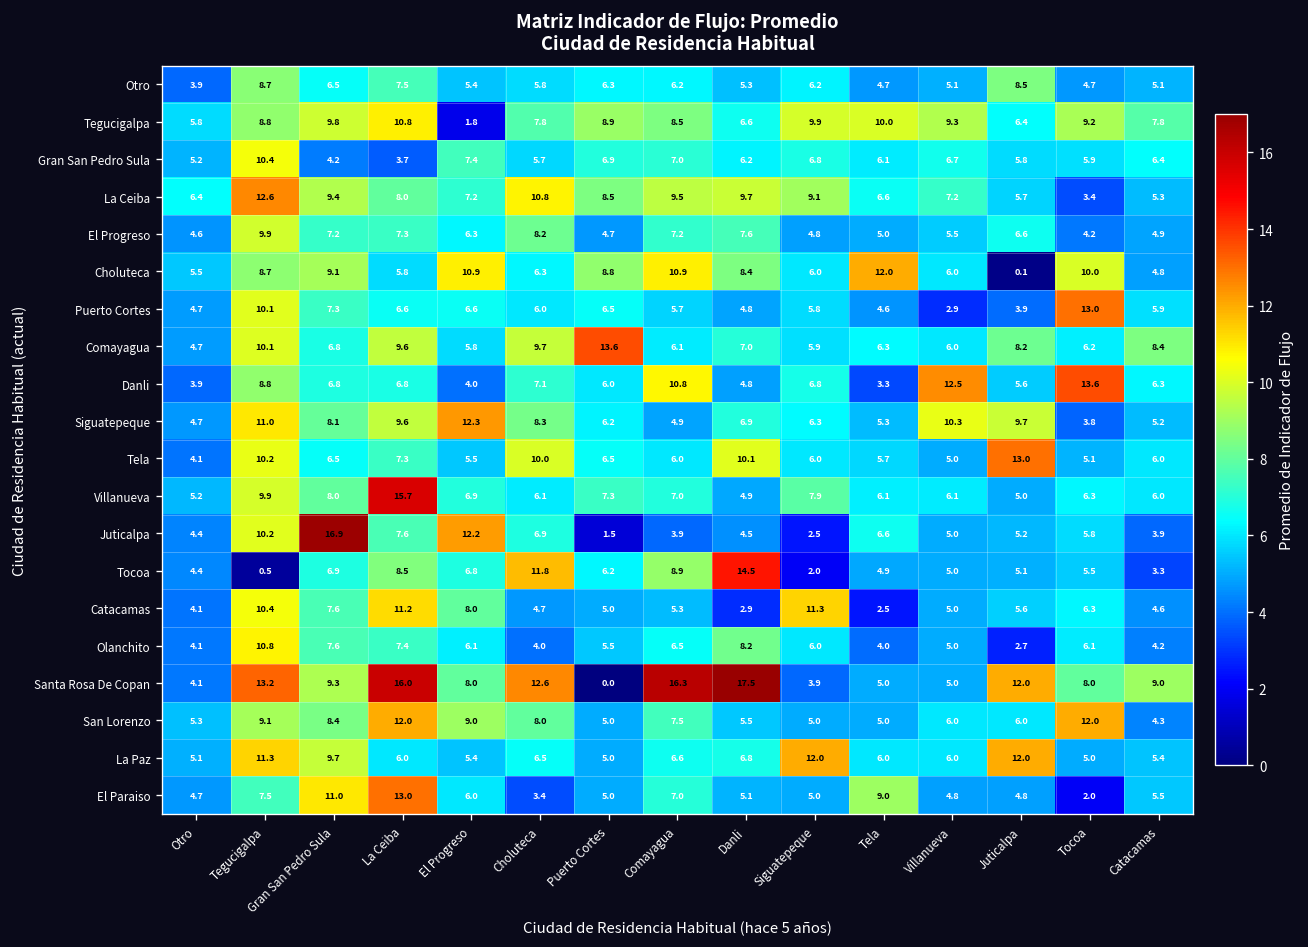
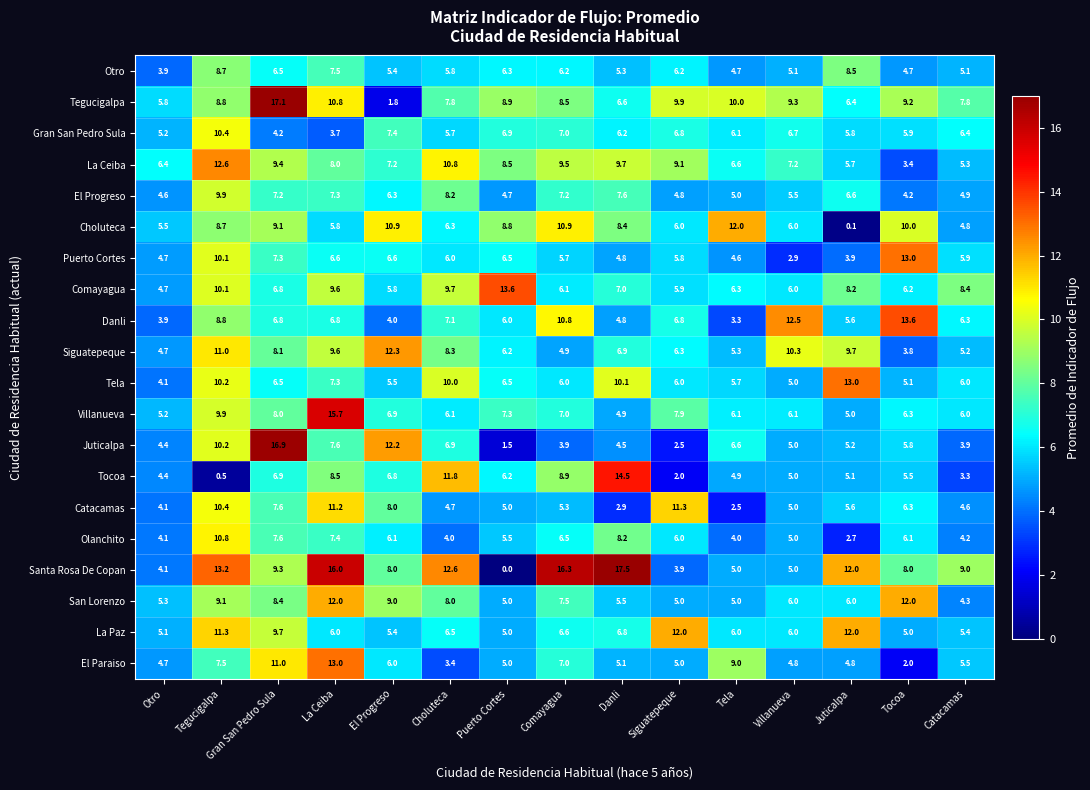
  {
    "Tegucigalpa": {
      "Otro": 5.8,
      "Tegucigalpa": 8.8,
-     "Gran San Pedro Sula": 9.8,
+     "Gran San Pedro Sula": 17.1,
      "La Ceiba": 10.8,
      "El Progreso": 1.8,
      "Choluteca": 7.8,
      "Puerto Cortes": 8.9,
      "Comayagua": 8.5,
      "Danli": 6.6,
      "Siguatepeque": 9.9,
      "Tela": 10.0,
      "Villanueva": 9.3,
      "Juticalpa": 6.4,
      "Tocoa": 9.2,
      "Catacamas": 7.8
    }
  }
